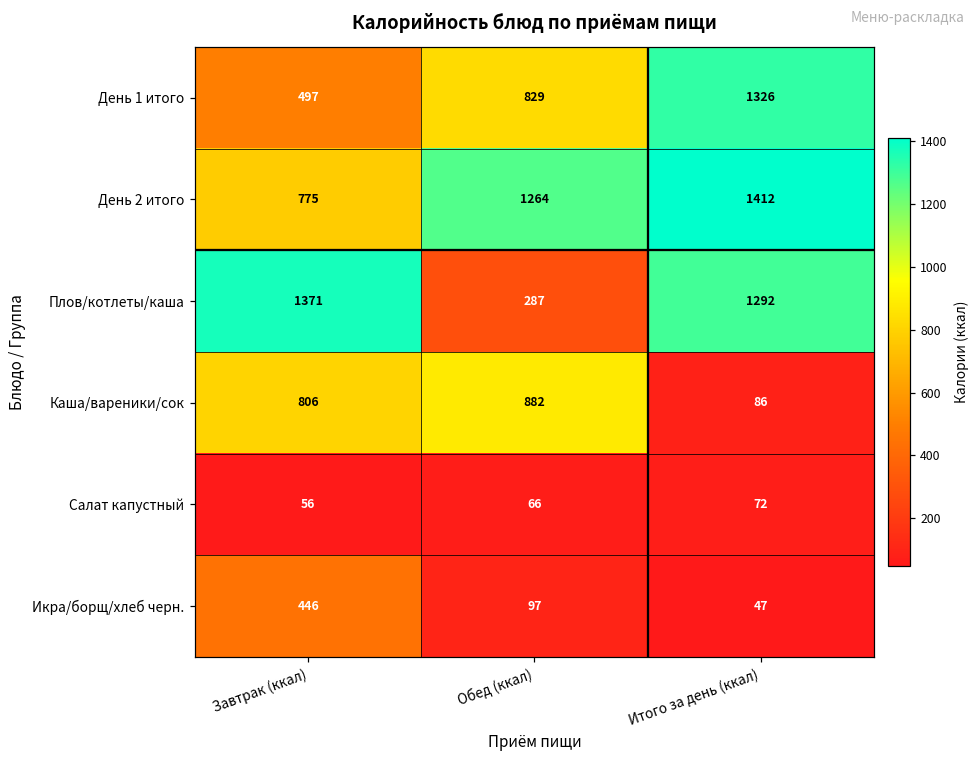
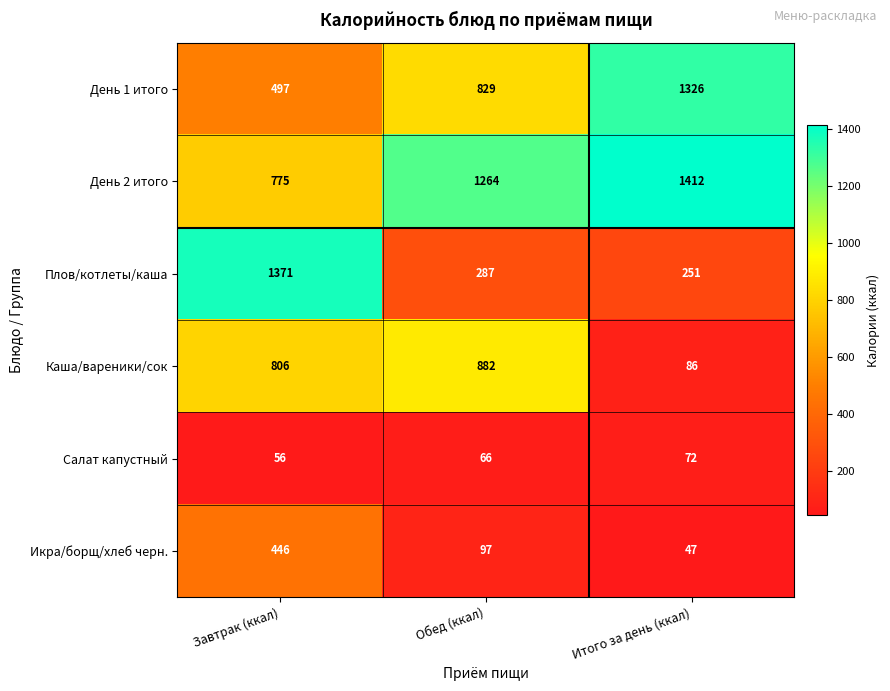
  {
    "День 1 итого": {
      "Завтрак (ккал)": 497,
      "Обед (ккал)": 829,
      "Итого за день (ккал)": 1326
    },
    "День 2 итого": {
      "Завтрак (ккал)": 775,
      "Обед (ккал)": 1264,
      "Итого за день (ккал)": 1412
    },
    "Плов/котлеты/каша": {
      "Завтрак (ккал)": 1371,
      "Обед (ккал)": 287,
-     "Итого за день (ккал)": 1292
+     "Итого за день (ккал)": 251
    },
    "Каша/вареники/сок": {
      "Завтрак (ккал)": 806,
      "Обед (ккал)": 882,
      "Итого за день (ккал)": 86
    },
    "Салат капустный": {
      "Завтрак (ккал)": 56,
      "Обед (ккал)": 66,
      "Итого за день (ккал)": 72
    },
    "Икра/борщ/хлеб черн.": {
      "Завтрак (ккал)": 446,
      "Обед (ккал)": 97,
      "Итого за день (ккал)": 47
    }
  }
